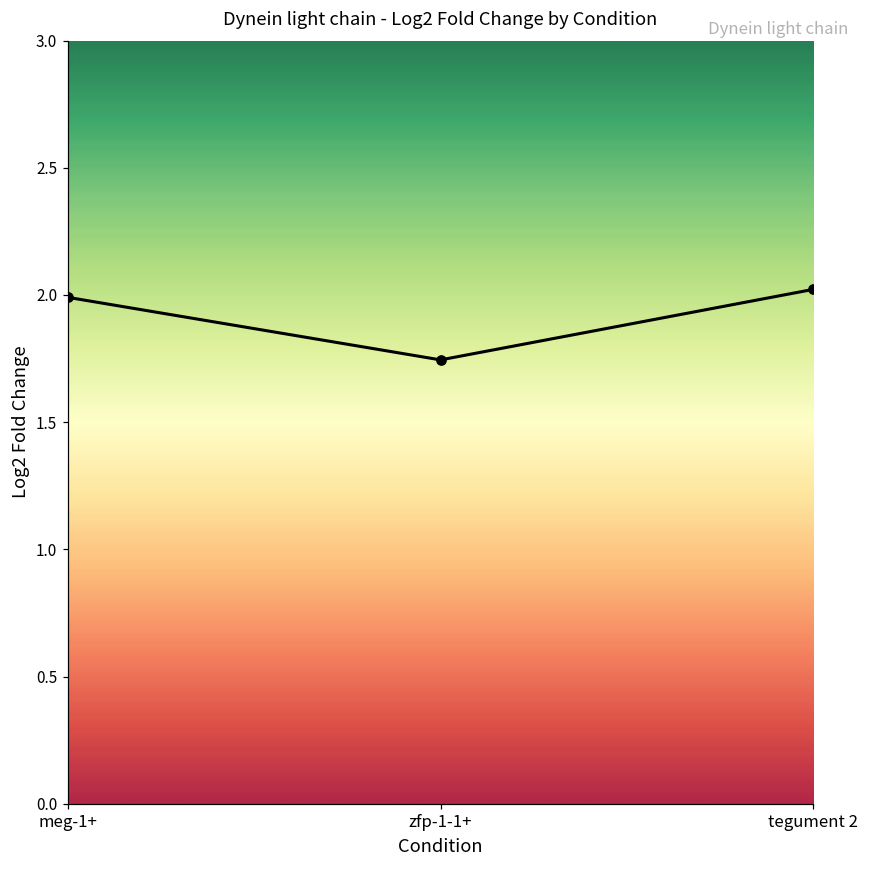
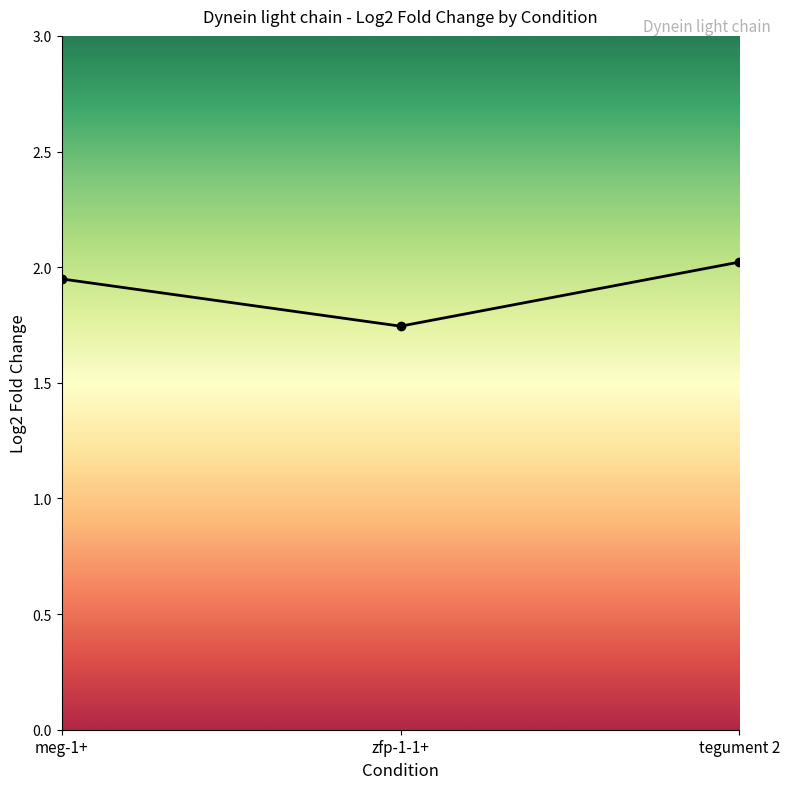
  {
-   "meg-1+": 1.99,
+   "meg-1+": 1.95,
    "zfp-1-1+": 1.74,
    "tegument 2": 2.02
  }
